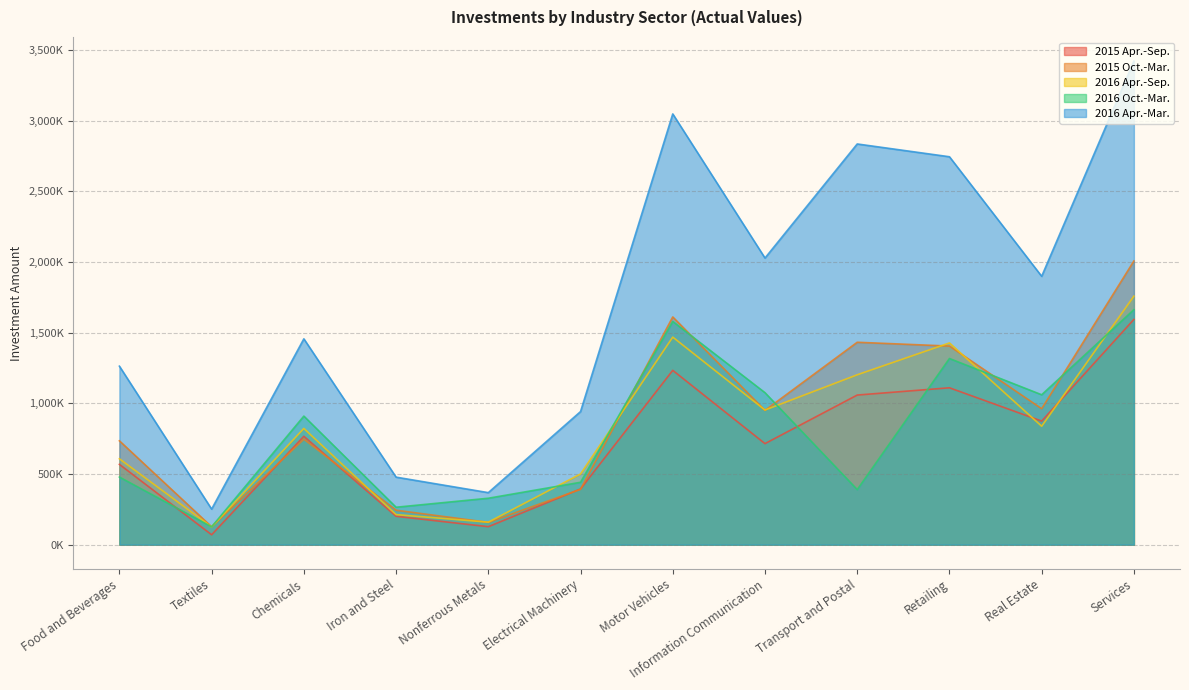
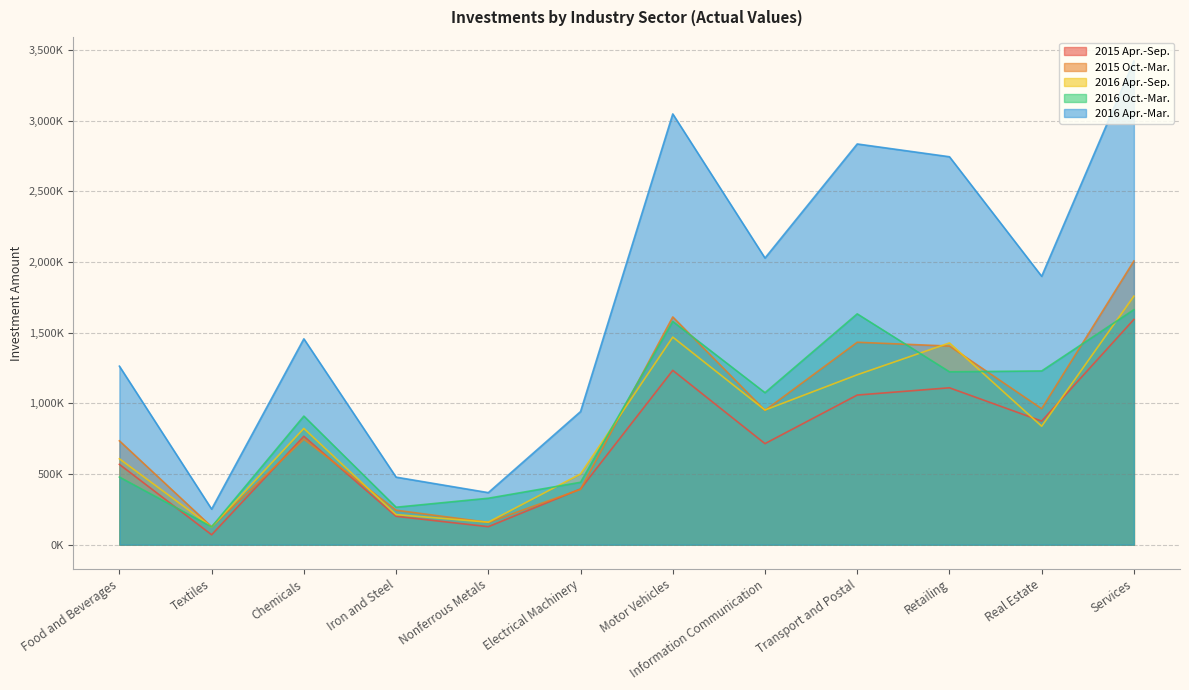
  {
    "2016 Apr.-Sep.": {
      "Food and Beverages": "610,000",
      "Chemicals": "820,000",
      "Electrical Machinery": "500,000",
      "Motor Vehicles": "1,470,000",
      "Transport and Postal": "1,200,000",
      "Retailing": "1,430,000",
      "Real Estate": "840,000",
      "Services": "1,760,000"
    },
    "2016 Oct.-Mar.": {
      "Food and Beverages": "480,000",
      "Chemicals": "910,000",
      "Iron and Steel": "260,000",
      "Nonferrous Metals": "330,000",
      "Electrical Machinery": "440,000",
      "Motor Vehicles": "1,580,000",
      "Information Communication": "1,080,000",
-     "Transport and Postal": "390,000",
-     "Retailing": "1,320,000",
-     "Real Estate": "1,060,000",
+     "Transport and Postal": "1,630,000",
+     "Retailing": "1,220,000",
+     "Real Estate": "1,230,000",
      "Services": "1,660,000"
    },
    "2016 Apr.-Mar.": {
      "Food and Beverages": "1,260,000",
      "Textiles": "250,000",
      "Chemicals": "1,460,000",
      "Iron and Steel": "480,000",
      "Nonferrous Metals": "370,000",
      "Electrical Machinery": "940,000",
      "Motor Vehicles": "3,050,000",
      "Information Communication": "2,030,000",
      "Transport and Postal": "2,830,000",
      "Retailing": "2,740,000",
      "Real Estate": "1,900,000"
    }
  }
